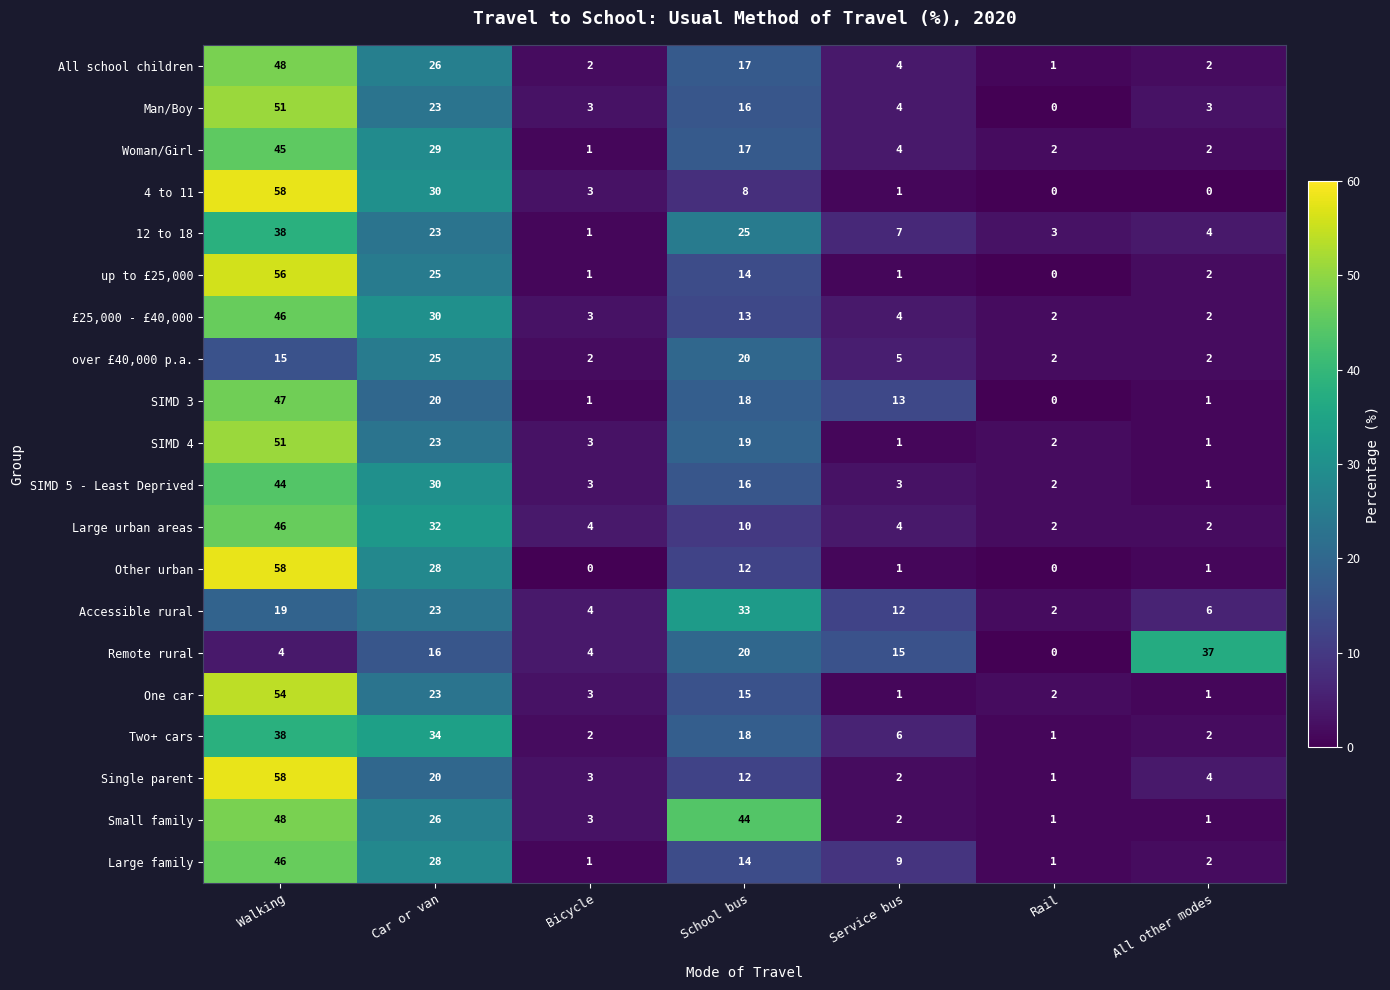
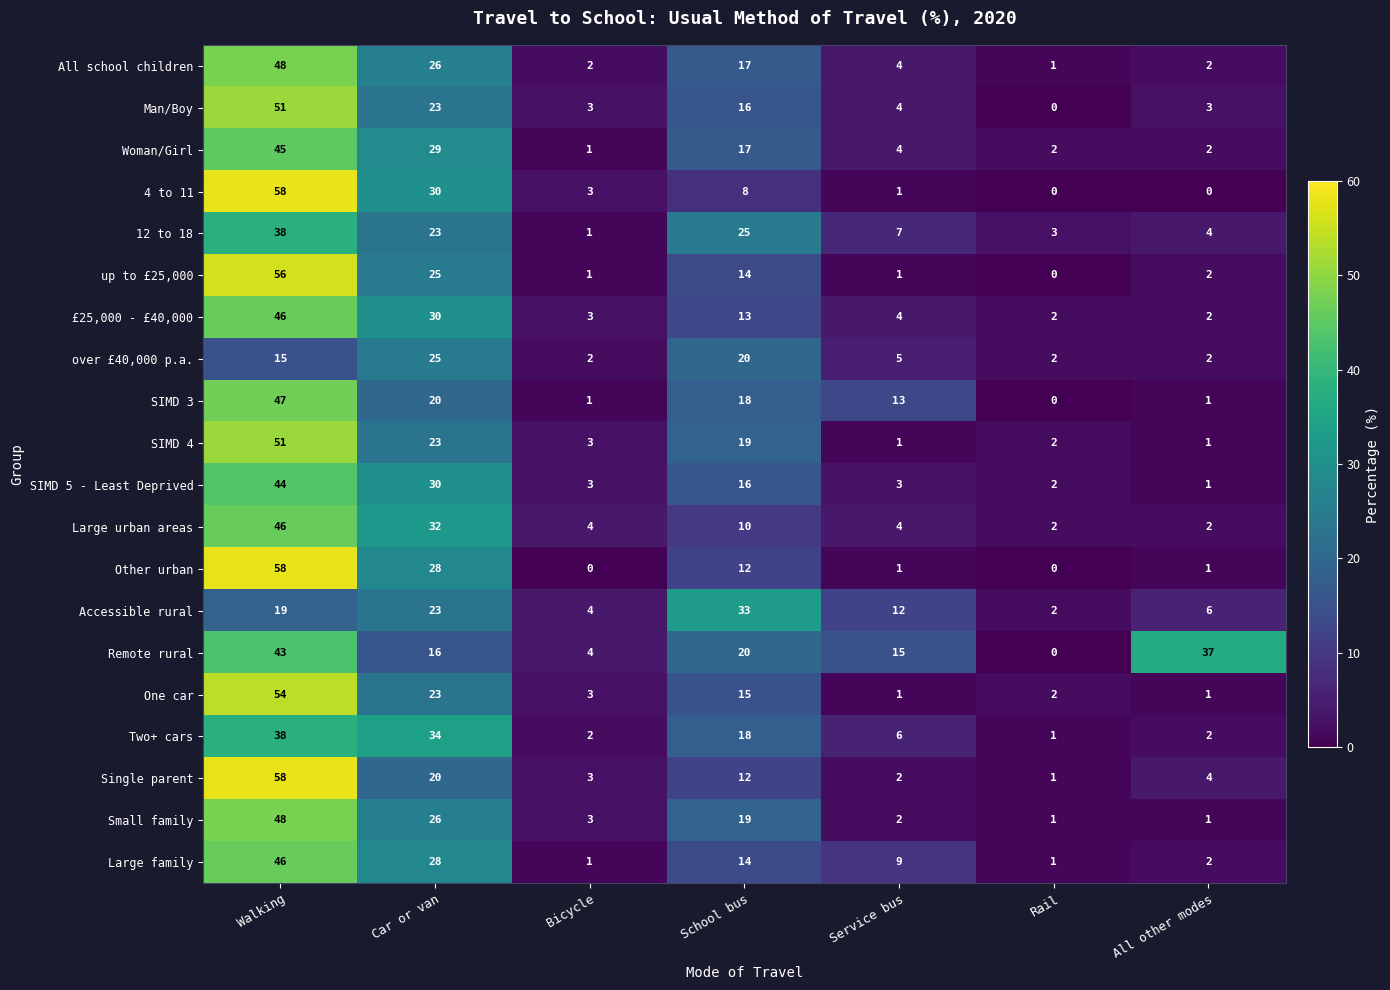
  {
    "All school children": {
      "Walking": 48,
      "Car or van": 26,
      "Bicycle": 2,
      "School bus": 17,
      "Service bus": 4,
      "Rail": 1,
      "All other modes": 2
    },
    "Man/Boy": {
      "Walking": 51,
      "Car or van": 23,
      "Bicycle": 3,
      "School bus": 16,
      "Service bus": 4,
      "Rail": 0,
      "All other modes": 3
    },
    "Woman/Girl": {
      "Walking": 45,
      "Car or van": 29,
      "Bicycle": 1,
      "School bus": 17,
      "Service bus": 4,
      "Rail": 2,
      "All other modes": 2
    },
    "4 to 11": {
      "Walking": 58,
      "Car or van": 30,
      "Bicycle": 3,
      "School bus": 8,
      "Service bus": 1,
      "Rail": 0,
      "All other modes": 0
    },
    "12 to 18": {
      "Walking": 38,
      "Car or van": 23,
      "Bicycle": 1,
      "School bus": 25,
      "Service bus": 7,
      "Rail": 3,
      "All other modes": 4
    },
    "up to £25,000": {
      "Walking": 56,
      "Car or van": 25,
      "Bicycle": 1,
      "School bus": 14,
      "Service bus": 1,
      "Rail": 0,
      "All other modes": 2
    },
    "£25,000 - £40,000": {
      "Walking": 46,
      "Car or van": 30,
      "Bicycle": 3,
      "School bus": 13,
      "Service bus": 4,
      "Rail": 2,
      "All other modes": 2
    },
    "over £40,000 p.a.": {
      "Walking": 15,
      "Car or van": 25,
      "Bicycle": 2,
      "School bus": 20,
      "Service bus": 5,
      "Rail": 2,
      "All other modes": 2
    },
    "SIMD 3": {
      "Walking": 47,
      "Car or van": 20,
      "Bicycle": 1,
      "School bus": 18,
      "Service bus": 13,
      "Rail": 0,
      "All other modes": 1
    },
    "SIMD 4": {
      "Walking": 51,
      "Car or van": 23,
      "Bicycle": 3,
      "School bus": 19,
      "Service bus": 1,
      "Rail": 2,
      "All other modes": 1
    },
    "SIMD 5 - Least Deprived": {
      "Walking": 44,
      "Car or van": 30,
      "Bicycle": 3,
      "School bus": 16,
      "Service bus": 3,
      "Rail": 2,
      "All other modes": 1
    },
    "Large urban areas": {
      "Walking": 46,
      "Car or van": 32,
      "Bicycle": 4,
      "School bus": 10,
      "Service bus": 4,
      "Rail": 2,
      "All other modes": 2
    },
    "Other urban": {
      "Walking": 58,
      "Car or van": 28,
      "Bicycle": 0,
      "School bus": 12,
      "Service bus": 1,
      "Rail": 0,
      "All other modes": 1
    },
    "Accessible rural": {
      "Walking": 19,
      "Car or van": 23,
      "Bicycle": 4,
      "School bus": 33,
      "Service bus": 12,
      "Rail": 2,
      "All other modes": 6
    },
    "Remote rural": {
-     "Walking": 4,
+     "Walking": 43,
      "Car or van": 16,
      "Bicycle": 4,
      "School bus": 20,
      "Service bus": 15,
      "Rail": 0,
      "All other modes": 37
    },
    "One car": {
      "Walking": 54,
      "Car or van": 23,
      "Bicycle": 3,
      "School bus": 15,
      "Service bus": 1,
      "Rail": 2,
      "All other modes": 1
    },
    "Two+ cars": {
      "Walking": 38,
      "Car or van": 34,
      "Bicycle": 2,
      "School bus": 18,
      "Service bus": 6,
      "Rail": 1,
      "All other modes": 2
    },
    "Single parent": {
      "Walking": 58,
      "Car or van": 20,
      "Bicycle": 3,
      "School bus": 12,
      "Service bus": 2,
      "Rail": 1,
      "All other modes": 4
    },
    "Small family": {
      "Walking": 48,
      "Car or van": 26,
      "Bicycle": 3,
-     "School bus": 44,
+     "School bus": 19,
      "Service bus": 2,
      "Rail": 1,
      "All other modes": 1
    },
    "Large family": {
      "Walking": 46,
      "Car or van": 28,
      "Bicycle": 1,
      "School bus": 14,
      "Service bus": 9,
      "Rail": 1,
      "All other modes": 2
    }
  }
